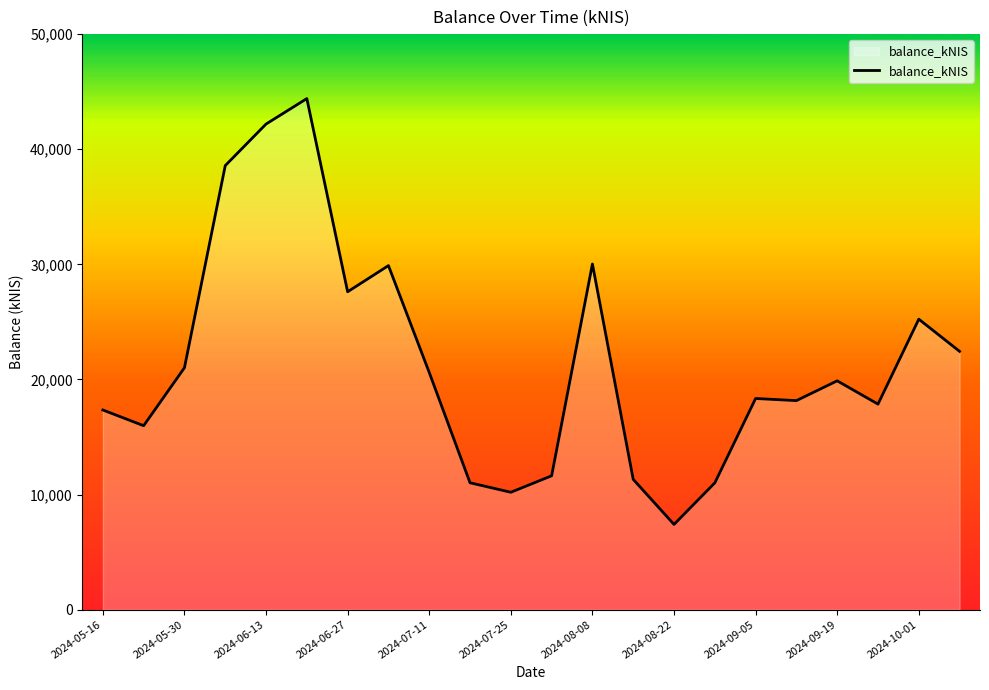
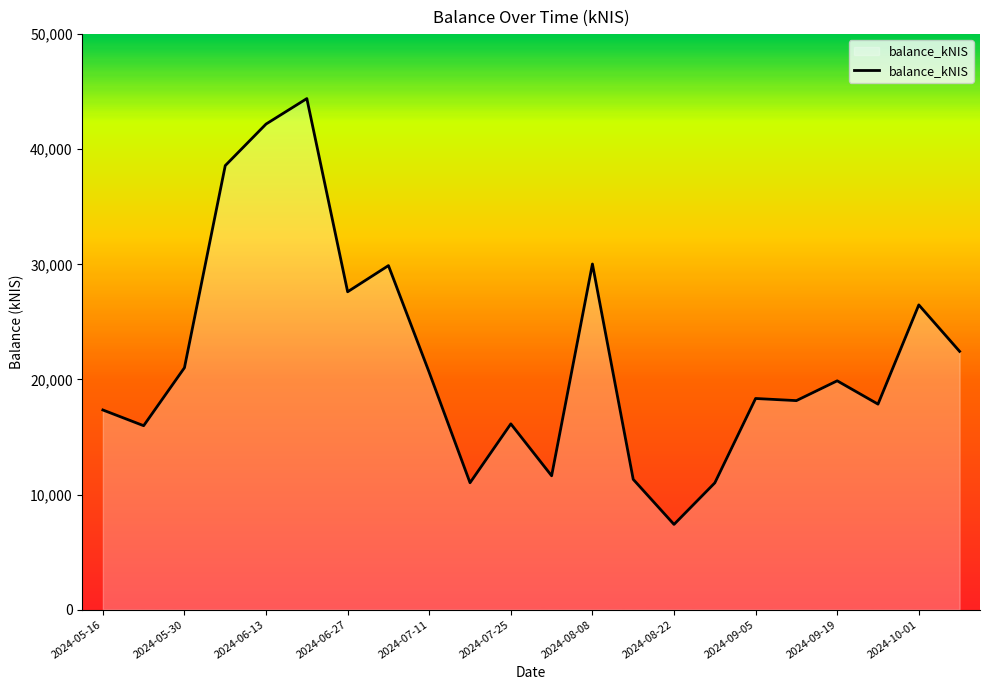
  {
    "2024-05-16": "17,300",
    "2024-05-30": "21,000",
    "2024-06-13": "42,200",
    "2024-06-27": "27,600",
    "2024-07-11": "20,600",
-   "2024-07-25": "10,200",
+   "2024-07-25": "16,100",
    "2024-08-08": "30,000",
    "2024-08-22": "7,400",
    "2024-09-05": "18,300",
    "2024-09-19": "19,900",
-   "2024-10-01": "25,200"
+   "2024-10-01": "26,500"
  }
